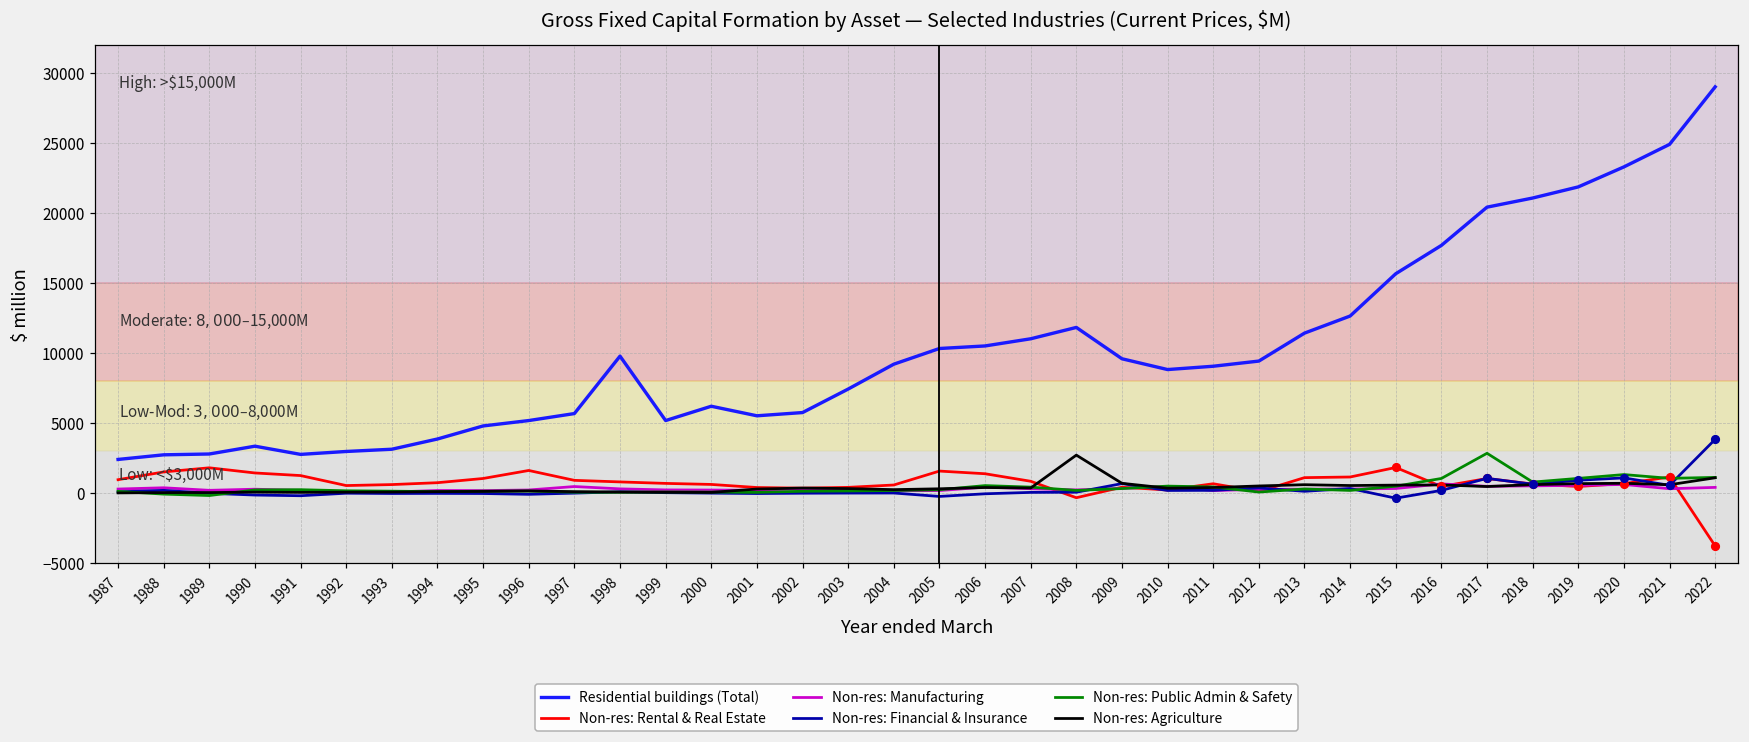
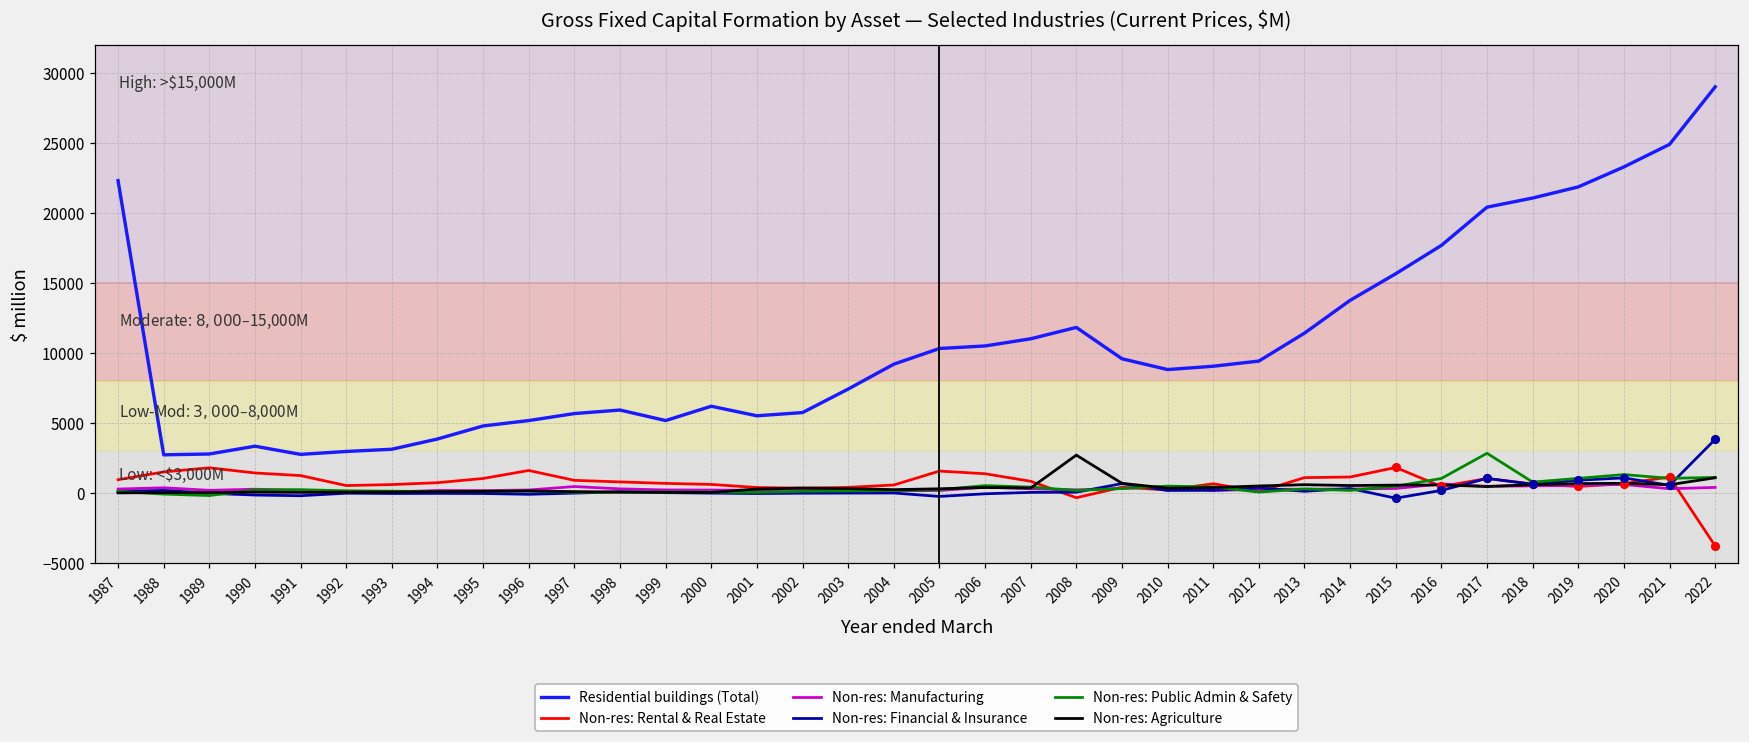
  {
    "Residential buildings (Total)": {
-     "1987": 2400,
+     "1987": 22300,
      "1988": 2800,
      "1989": 2800,
      "1990": 3400,
      "1991": 2800,
      "1992": 3000,
      "1993": 3200,
      "1994": 3900,
      "1995": 4800,
      "1996": 5200,
      "1997": 5700,
-     "1998": 9800,
+     "1998": 6000,
      "1999": 5200,
      "2000": 6200,
      "2001": 5500,
      "2002": 5800,
      "2003": 7500,
      "2004": 9200,
      "2005": 10300,
      "2006": 10500,
      "2007": 11000,
      "2008": 11900,
      "2009": 9600,
      "2010": 8800,
      "2011": 9100,
      "2012": 9400,
      "2013": 11400,
-     "2014": 12700,
+     "2014": 13800,
      "2015": 15700,
      "2016": 17700,
      "2017": 20400,
      "2018": 21100,
      "2019": 21900,
      "2020": 23300,
      "2021": 24900,
      "2022": 29000
    },
    "Non-res: Manufacturing": {
      "1997": 500,
      "1998": 300,
      "2021": 300,
      "2022": 400
    },
    "Non-res: Public Admin & Safety": {
      "2016": 1100,
      "2017": 2900,
      "2020": 1300
    },
    "Non-res: Agriculture": {
      "2008": 2700,
      "2013": 600,
      "2014": 600
    }
  }
